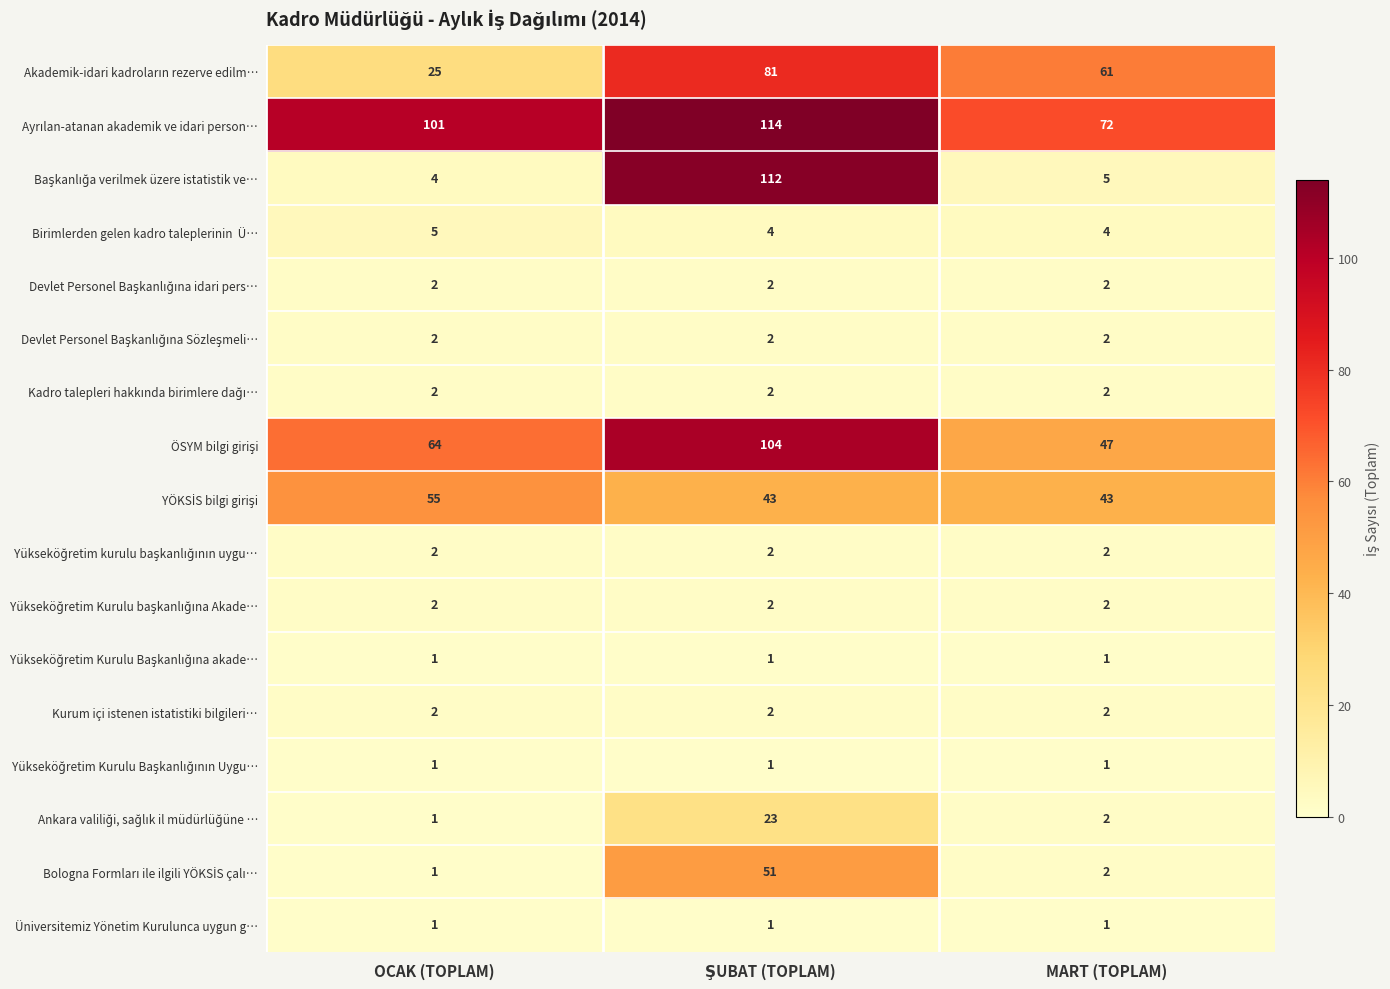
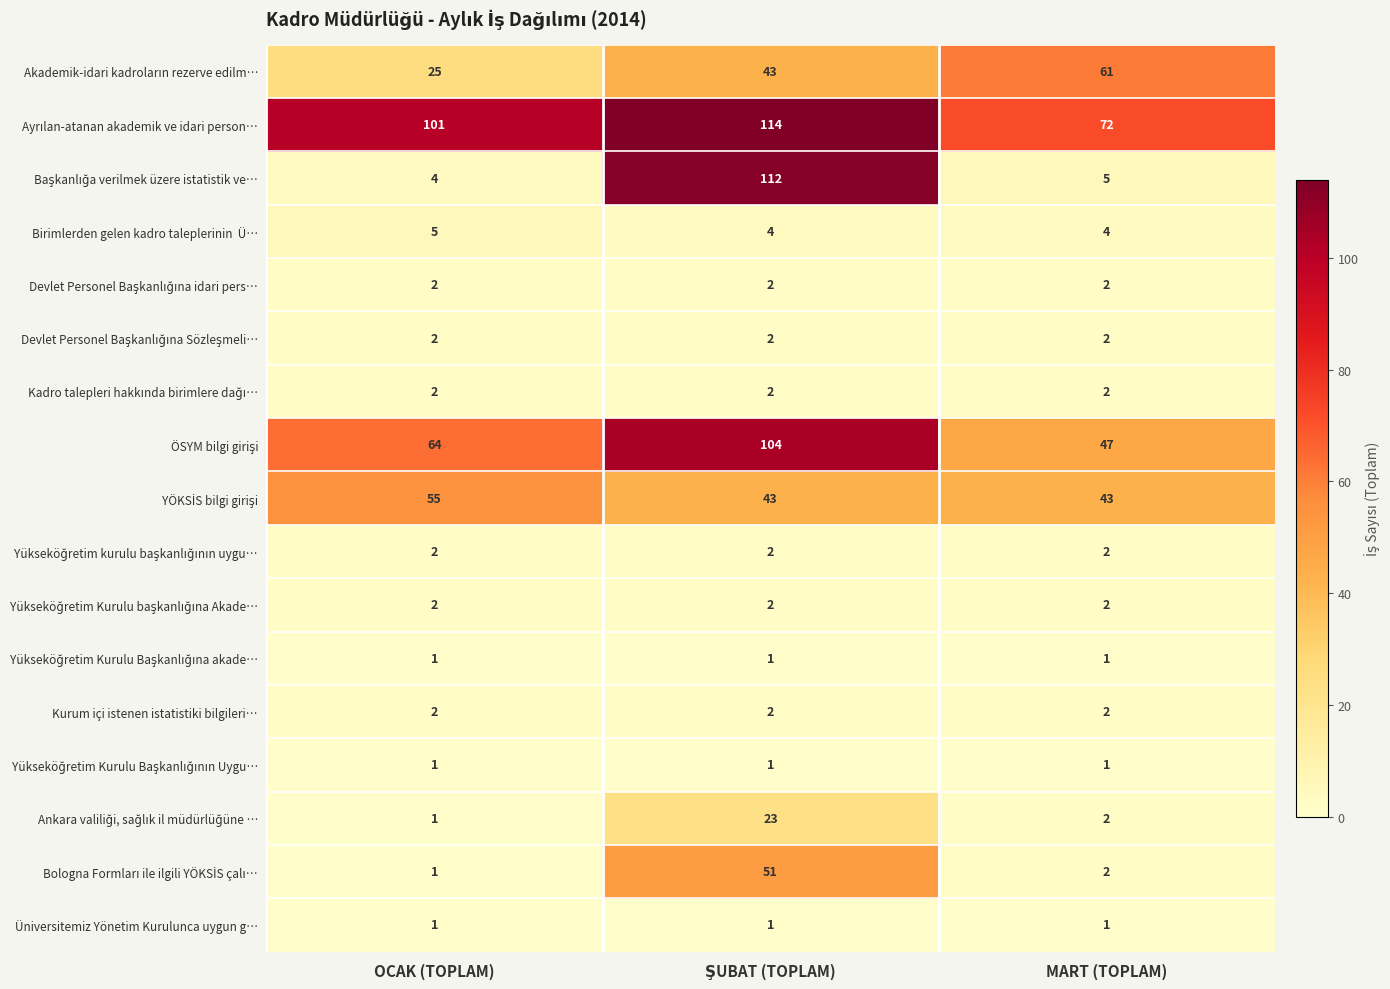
  {
    "Akademik-idari kadroların rezerve edilm…": {
      "OCAK (TOPLAM)": 25,
-     "ŞUBAT (TOPLAM)": 81,
+     "ŞUBAT (TOPLAM)": 43,
      "MART (TOPLAM)": 61
    },
    "Ayrılan-atanan akademik ve idari person…": {
      "OCAK (TOPLAM)": 101,
      "ŞUBAT (TOPLAM)": 114,
      "MART (TOPLAM)": 72
    },
    "Başkanlığa verilmek üzere istatistik ve…": {
      "OCAK (TOPLAM)": 4,
      "ŞUBAT (TOPLAM)": 112,
      "MART (TOPLAM)": 5
    },
    "Birimlerden gelen kadro taleplerinin Ü…": {
      "OCAK (TOPLAM)": 5,
      "ŞUBAT (TOPLAM)": 4,
      "MART (TOPLAM)": 4
    },
    "Devlet Personel Başkanlığına idari pers…": {
      "OCAK (TOPLAM)": 2,
      "ŞUBAT (TOPLAM)": 2,
      "MART (TOPLAM)": 2
    },
    "Devlet Personel Başkanlığına Sözleşmeli…": {
      "OCAK (TOPLAM)": 2,
      "ŞUBAT (TOPLAM)": 2,
      "MART (TOPLAM)": 2
    },
    "Kadro talepleri hakkında birimlere dağı…": {
      "OCAK (TOPLAM)": 2,
      "ŞUBAT (TOPLAM)": 2,
      "MART (TOPLAM)": 2
    },
    "ÖSYM bilgi girişi": {
      "OCAK (TOPLAM)": 64,
      "ŞUBAT (TOPLAM)": 104,
      "MART (TOPLAM)": 47
    },
    "YÖKSİS bilgi girişi": {
      "OCAK (TOPLAM)": 55,
      "ŞUBAT (TOPLAM)": 43,
      "MART (TOPLAM)": 43
    },
    "Yükseköğretim kurulu başkanlığının uygu…": {
      "OCAK (TOPLAM)": 2,
      "ŞUBAT (TOPLAM)": 2,
      "MART (TOPLAM)": 2
    },
    "Yükseköğretim Kurulu başkanlığına Akade…": {
      "OCAK (TOPLAM)": 2,
      "ŞUBAT (TOPLAM)": 2,
      "MART (TOPLAM)": 2
    },
    "Yükseköğretim Kurulu Başkanlığına akade…": {
      "OCAK (TOPLAM)": 1,
      "ŞUBAT (TOPLAM)": 1,
      "MART (TOPLAM)": 1
    },
    "Kurum içi istenen istatistiki bilgileri…": {
      "OCAK (TOPLAM)": 2,
      "ŞUBAT (TOPLAM)": 2,
      "MART (TOPLAM)": 2
    },
    "Yükseköğretim Kurulu Başkanlığının Uygu…": {
      "OCAK (TOPLAM)": 1,
      "ŞUBAT (TOPLAM)": 1,
      "MART (TOPLAM)": 1
    },
    "Ankara valiliği, sağlık il müdürlüğüne …": {
      "OCAK (TOPLAM)": 1,
      "ŞUBAT (TOPLAM)": 23,
      "MART (TOPLAM)": 2
    },
    "Bologna Formları ile ilgili YÖKSİS çalı…": {
      "OCAK (TOPLAM)": 1,
      "ŞUBAT (TOPLAM)": 51,
      "MART (TOPLAM)": 2
    },
    "Üniversitemiz Yönetim Kurulunca uygun g…": {
      "OCAK (TOPLAM)": 1,
      "ŞUBAT (TOPLAM)": 1,
      "MART (TOPLAM)": 1
    }
  }
